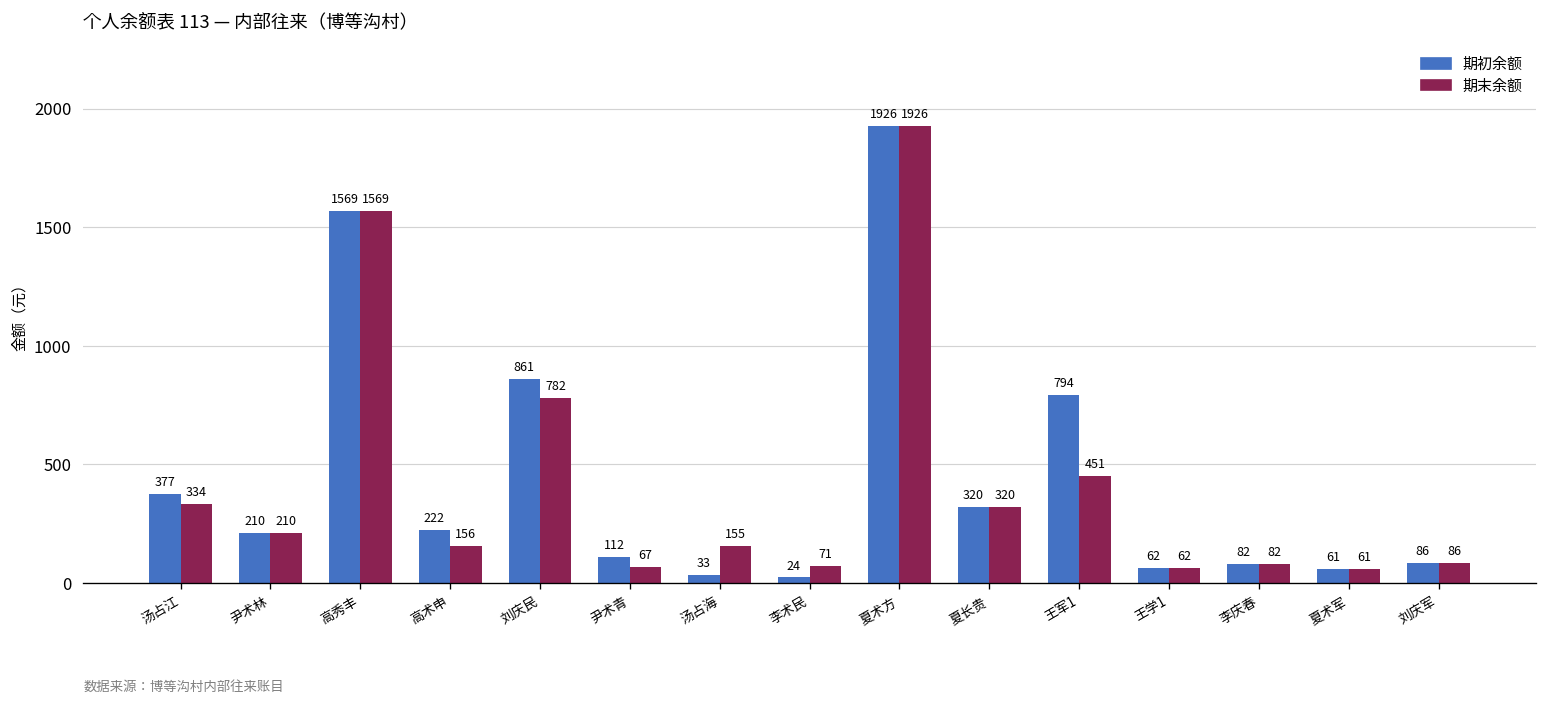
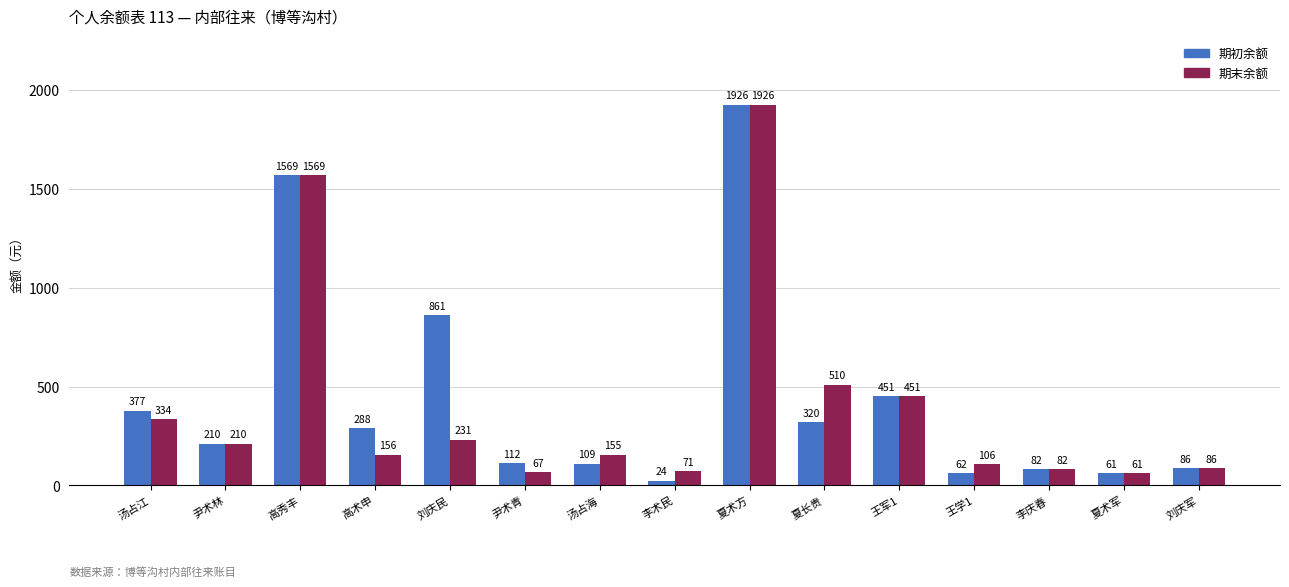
  {
    "期初余额": {
      "汤占江": 377,
      "尹术林": 210,
      "高秀丰": 1569,
-     "高术申": 222,
+     "高术申": 288,
      "刘庆民": 861,
      "尹术青": 112,
-     "汤占海": 33,
+     "汤占海": 109,
      "李术民": 24,
      "夏术方": 1926,
      "夏长贵": 320,
-     "王军1": 794,
+     "王军1": 451,
      "王学1": 62,
      "李庆春": 82,
      "夏术军": 61,
      "刘庆军": 86
    },
    "期末余额": {
      "汤占江": 334,
      "尹术林": 210,
      "高秀丰": 1569,
      "高术申": 156,
-     "刘庆民": 782,
+     "刘庆民": 231,
      "尹术青": 67,
      "汤占海": 155,
      "李术民": 71,
      "夏术方": 1926,
-     "夏长贵": 320,
+     "夏长贵": 510,
      "王军1": 451,
-     "王学1": 62,
+     "王学1": 106,
      "李庆春": 82,
      "夏术军": 61,
      "刘庆军": 86
    }
  }
